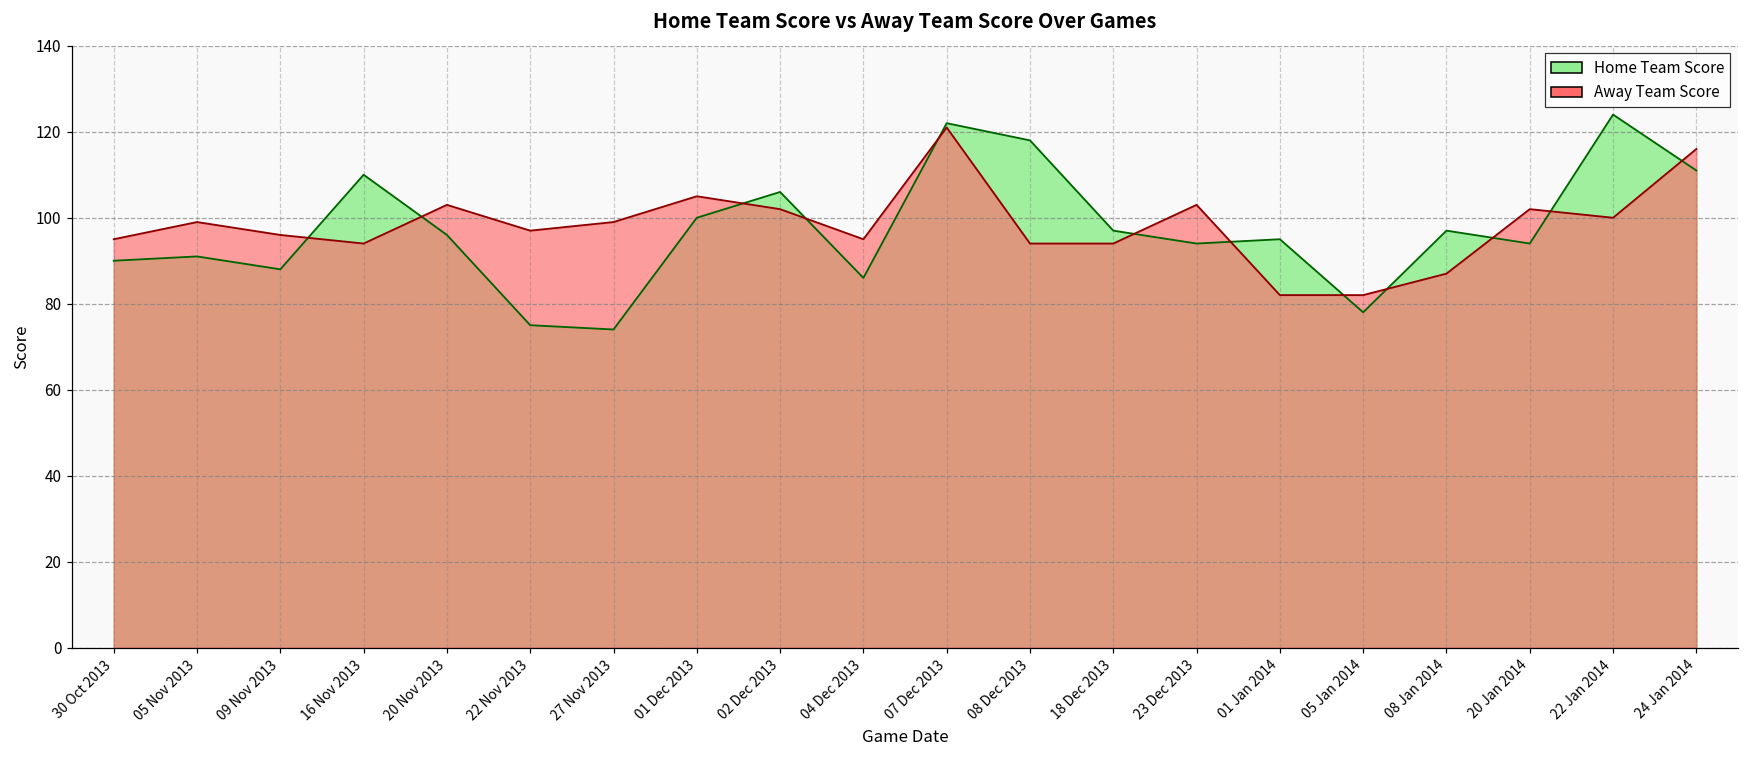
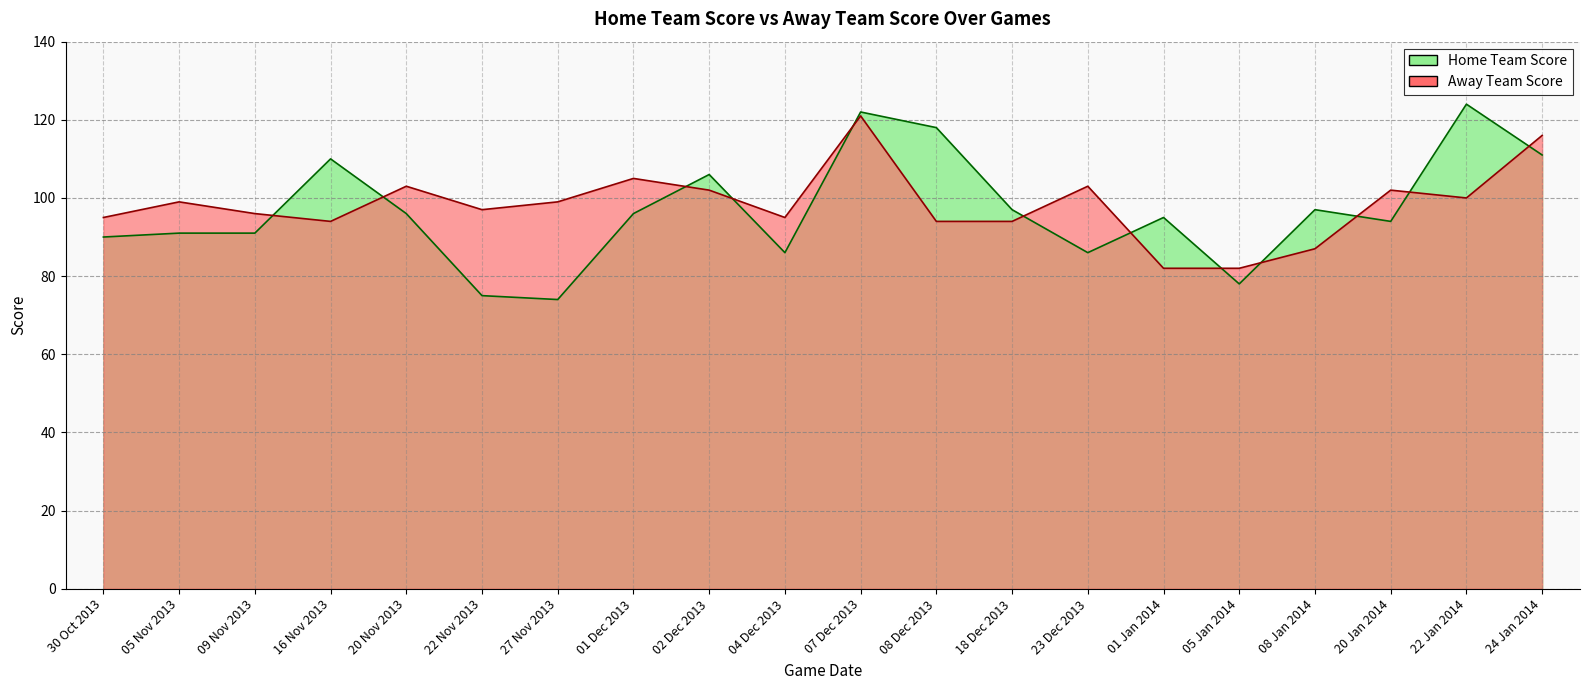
  {
    "Home Team Score": {
      "30 Oct 2013": 90,
      "05 Nov 2013": 91,
-     "09 Nov 2013": 88,
+     "09 Nov 2013": 91,
      "16 Nov 2013": 110,
      "20 Nov 2013": 96,
      "22 Nov 2013": 75,
      "27 Nov 2013": 74,
-     "01 Dec 2013": 100,
+     "01 Dec 2013": 96,
      "02 Dec 2013": 106,
      "04 Dec 2013": 86,
      "07 Dec 2013": 122,
      "08 Dec 2013": 118,
      "18 Dec 2013": 97,
-     "23 Dec 2013": 94,
+     "23 Dec 2013": 86,
      "01 Jan 2014": 95,
      "05 Jan 2014": 78,
      "08 Jan 2014": 97,
      "20 Jan 2014": 94,
      "22 Jan 2014": 124,
      "24 Jan 2014": 111
    },
    "Away Team Score": {
      "30 Oct 2013": 95,
      "05 Nov 2013": 99,
      "09 Nov 2013": 96,
      "16 Nov 2013": 94,
      "20 Nov 2013": 103,
      "22 Nov 2013": 97,
      "27 Nov 2013": 99,
      "01 Dec 2013": 105,
      "02 Dec 2013": 102,
      "04 Dec 2013": 95,
      "07 Dec 2013": 121,
      "08 Dec 2013": 94,
      "18 Dec 2013": 94,
      "23 Dec 2013": 103,
      "01 Jan 2014": 82,
      "05 Jan 2014": 82,
      "08 Jan 2014": 87,
      "20 Jan 2014": 102,
      "22 Jan 2014": 100,
      "24 Jan 2014": 116
    }
  }
